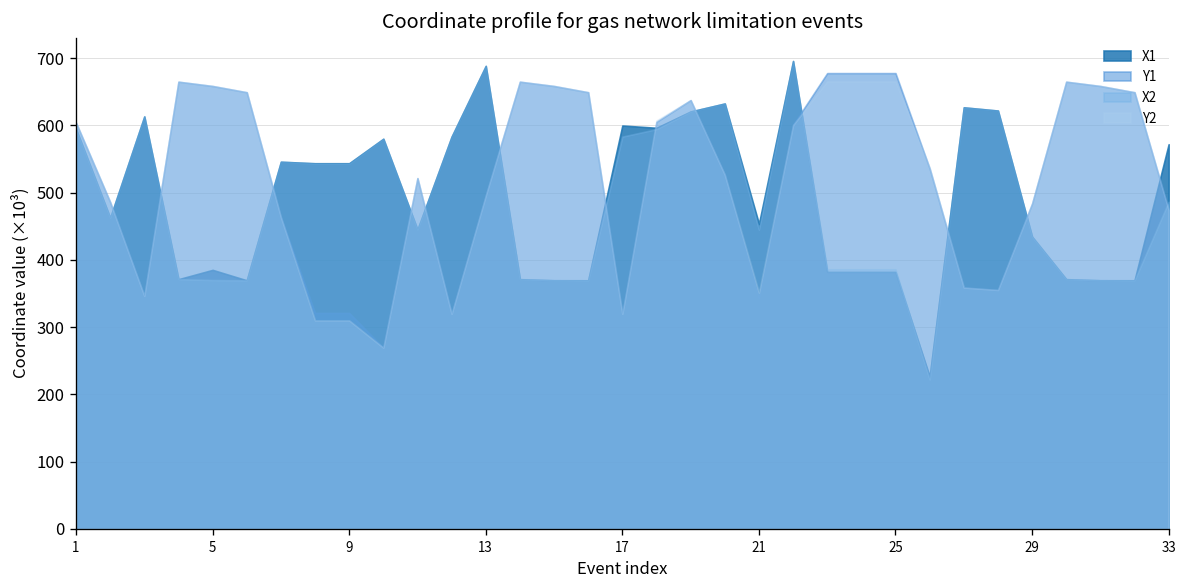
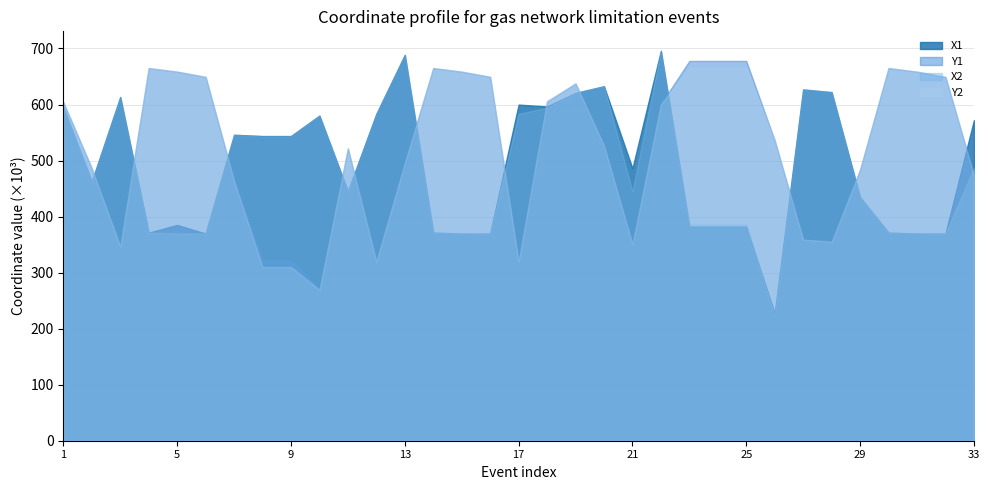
  {
    "X1": {
      "5": 390,
      "17": 600,
-     "21": 450,
+     "21": 490,
      "33": 570
    }
  }
